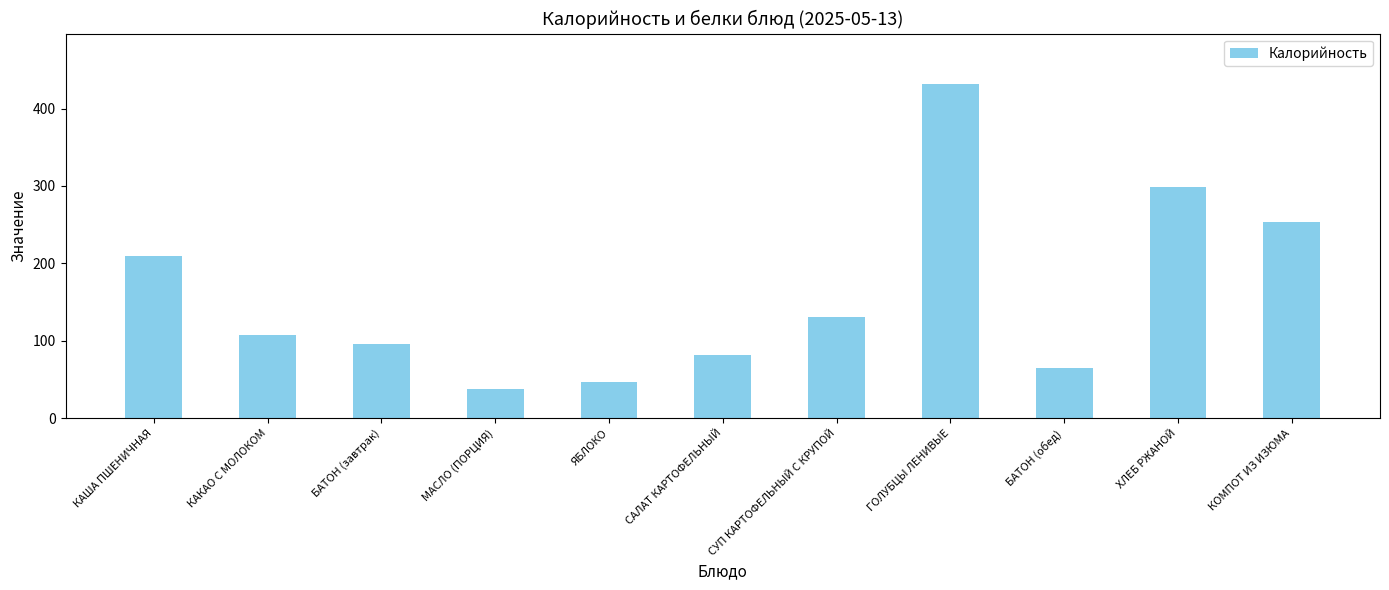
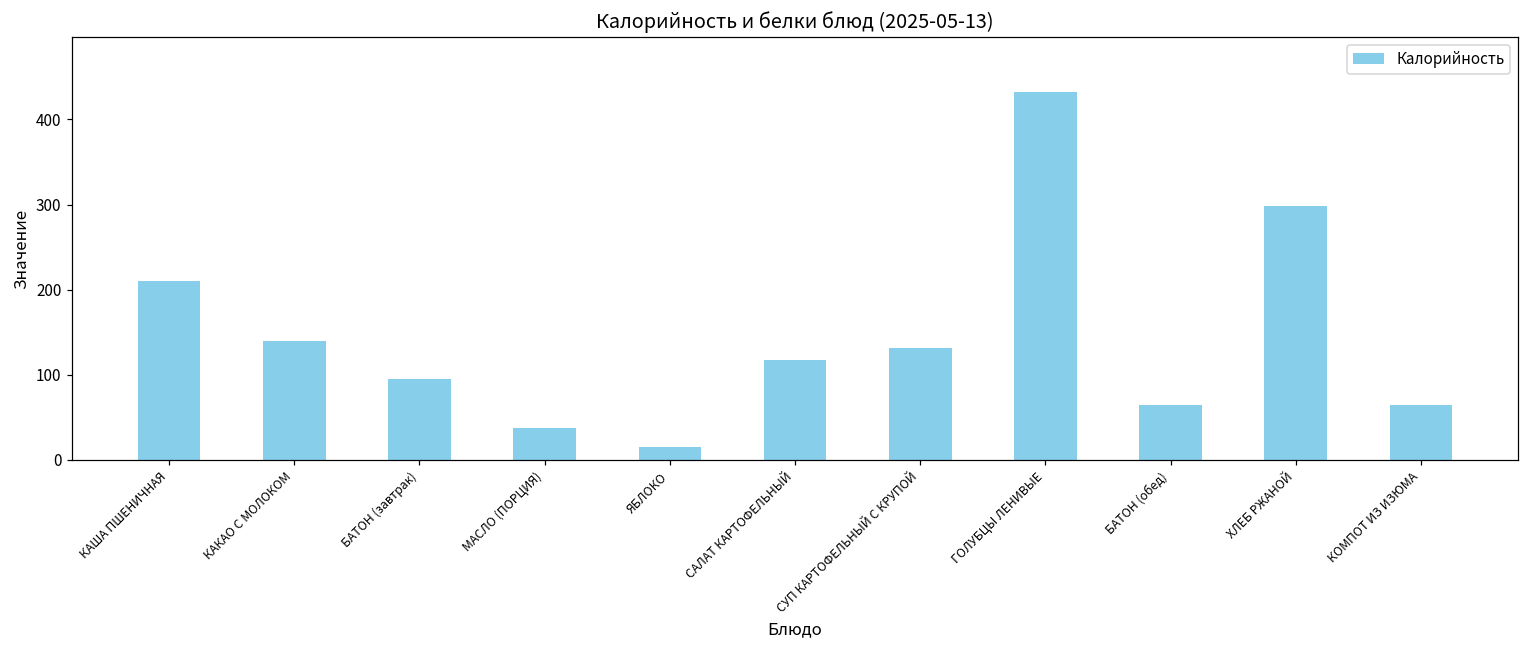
  {
    "КАША ПШЕНИЧНАЯ": 210,
-   "КАКАО С МОЛОКОМ": 110,
+   "КАКАО С МОЛОКОМ": 140,
    "БАТОН (завтрак)": 100,
    "МАСЛО (ПОРЦИЯ)": 40,
-   "ЯБЛОКО": 50,
-   "САЛАТ КАРТОФЕЛЬНЫЙ": 80,
+   "ЯБЛОКО": 20,
+   "САЛАТ КАРТОФЕЛЬНЫЙ": 120,
    "СУП КАРТОФЕЛЬНЫЙ С КРУПОЙ": 130,
    "ГОЛУБЦЫ ЛЕНИВЫЕ": 430,
    "БАТОН (обед)": 70,
    "ХЛЕБ РЖАНОЙ": 300,
-   "КОМПОТ ИЗ ИЗЮМА": 250
+   "КОМПОТ ИЗ ИЗЮМА": 60
  }
